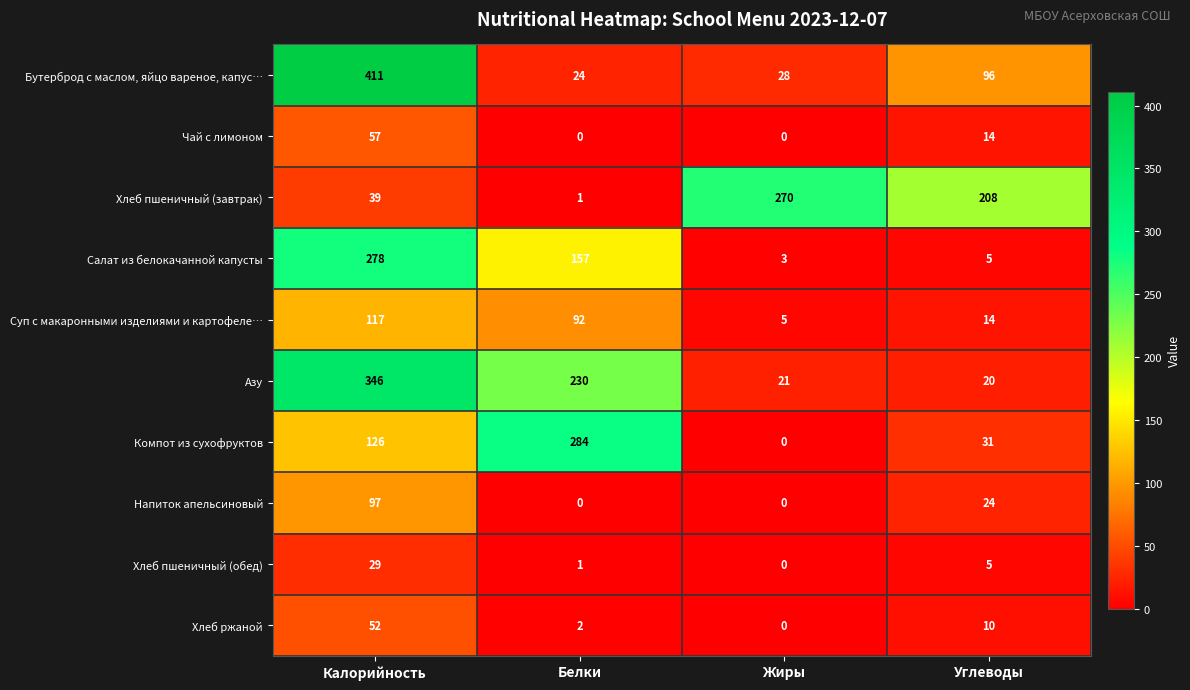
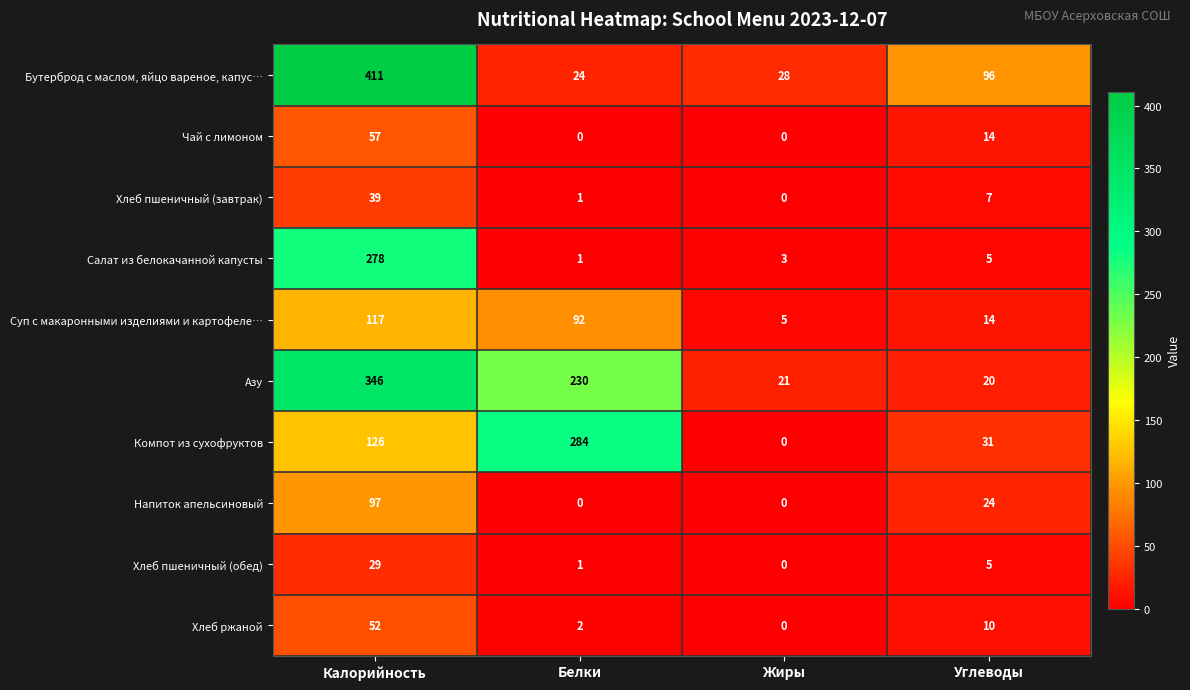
  {
    "Бутерброд с маслом, яйцо вареное, капус…": {
      "Калорийность": 411,
      "Белки": 24,
      "Жиры": 28,
      "Углеводы": 96
    },
    "Чай с лимоном": {
      "Калорийность": 57,
      "Белки": 0,
      "Жиры": 0,
      "Углеводы": 14
    },
    "Хлеб пшеничный (завтрак)": {
      "Калорийность": 39,
      "Белки": 1,
-     "Жиры": 270,
-     "Углеводы": 208
+     "Жиры": 0,
+     "Углеводы": 7
    },
    "Салат из белокачанной капусты": {
      "Калорийность": 278,
-     "Белки": 157,
+     "Белки": 1,
      "Жиры": 3,
      "Углеводы": 5
    },
    "Суп с макаронными изделиями и картофеле…": {
      "Калорийность": 117,
      "Белки": 92,
      "Жиры": 5,
      "Углеводы": 14
    },
    "Азу": {
      "Калорийность": 346,
      "Белки": 230,
      "Жиры": 21,
      "Углеводы": 20
    },
    "Компот из сухофруктов": {
      "Калорийность": 126,
      "Белки": 284,
      "Жиры": 0,
      "Углеводы": 31
    },
    "Напиток апельсиновый": {
      "Калорийность": 97,
      "Белки": 0,
      "Жиры": 0,
      "Углеводы": 24
    },
    "Хлеб пшеничный (обед)": {
      "Калорийность": 29,
      "Белки": 1,
      "Жиры": 0,
      "Углеводы": 5
    },
    "Хлеб ржаной": {
      "Калорийность": 52,
      "Белки": 2,
      "Жиры": 0,
      "Углеводы": 10
    }
  }
